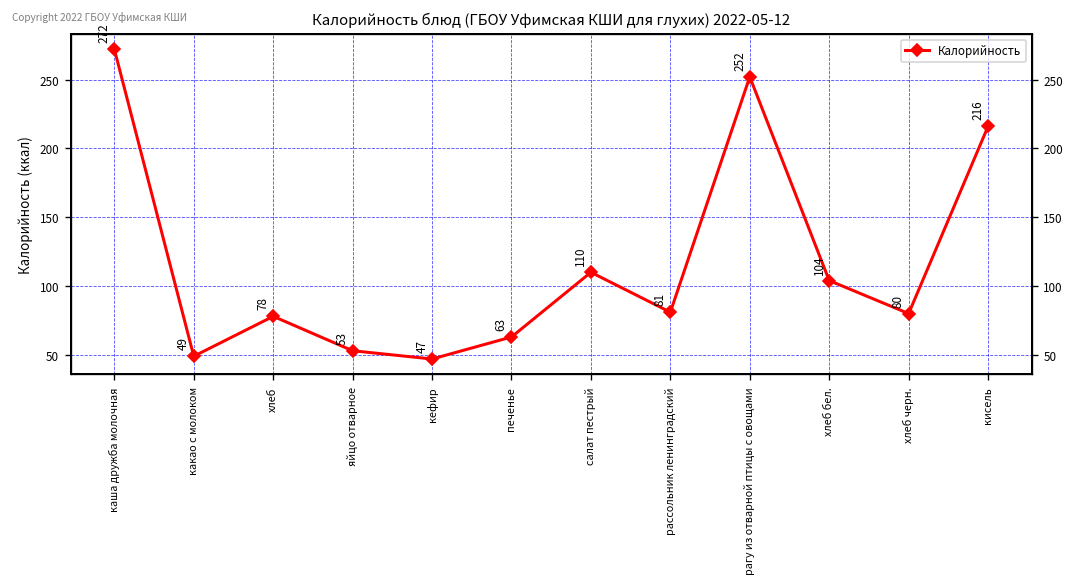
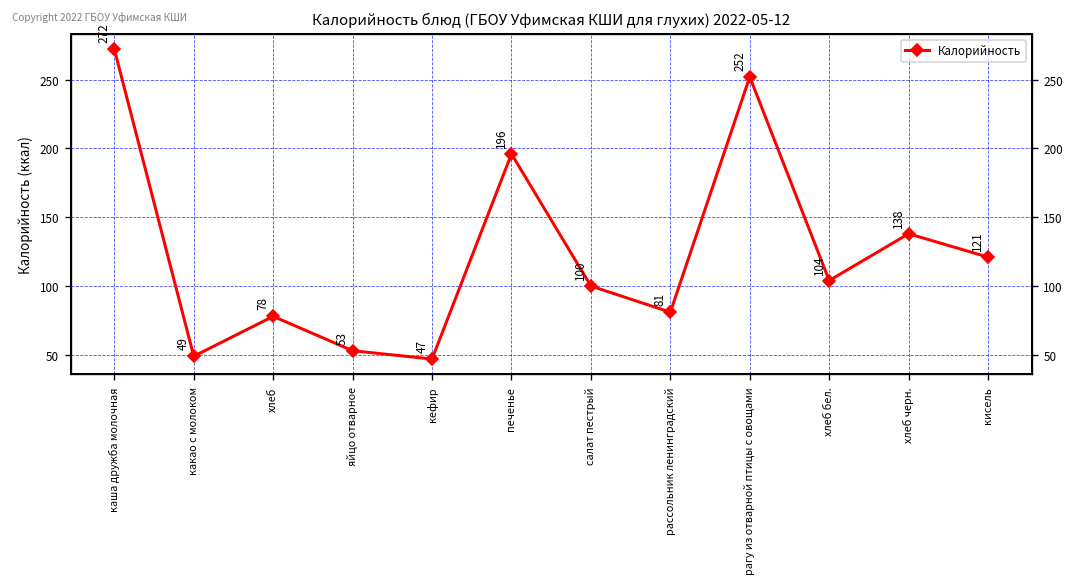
  {
    "каша дружба молочная": 272,
    "какао с молоком": 49,
    "хлеб": 78,
    "яйцо отварное": 53,
    "кефир": 47,
-   "печенье": 63,
-   "салат пестрый": 110,
+   "печенье": 196,
+   "салат пестрый": 100,
    "рассольник ленинградский": 81,
    "рагу из отварной птицы с овощами": 252,
    "хлеб бел.": 104,
-   "хлеб черн.": 80,
-   "кисель": 216
+   "хлеб черн.": 138,
+   "кисель": 121
  }
